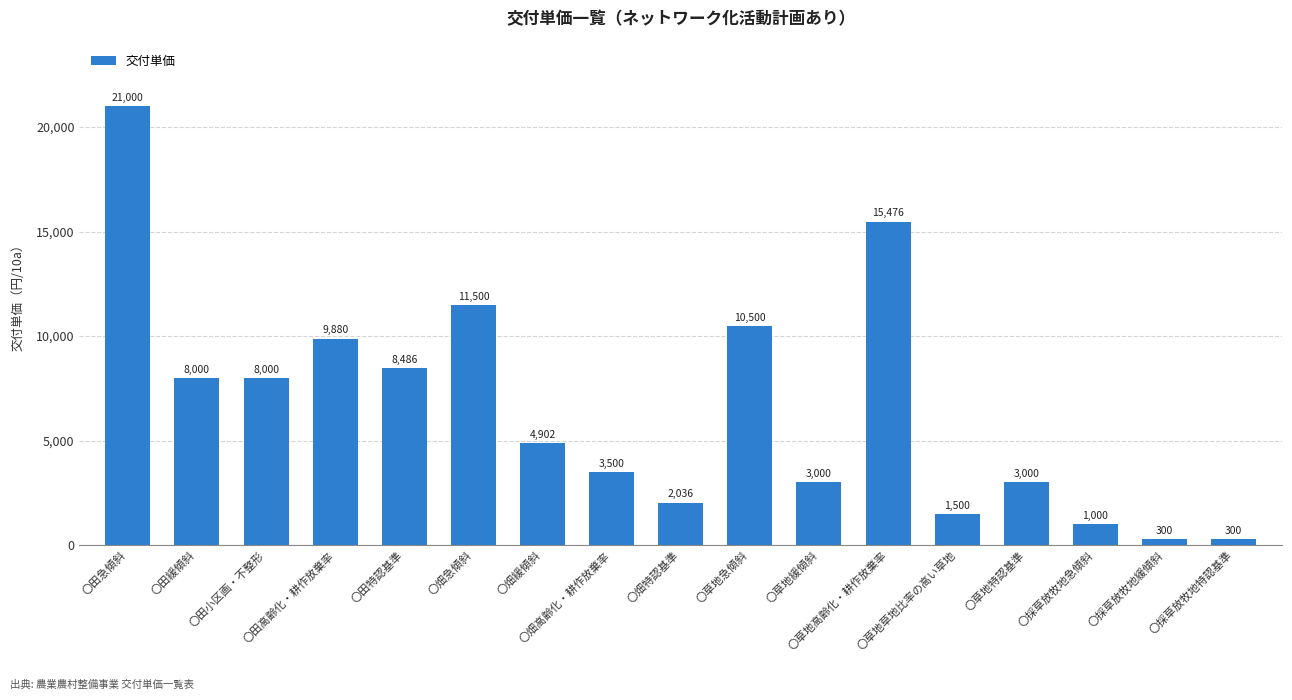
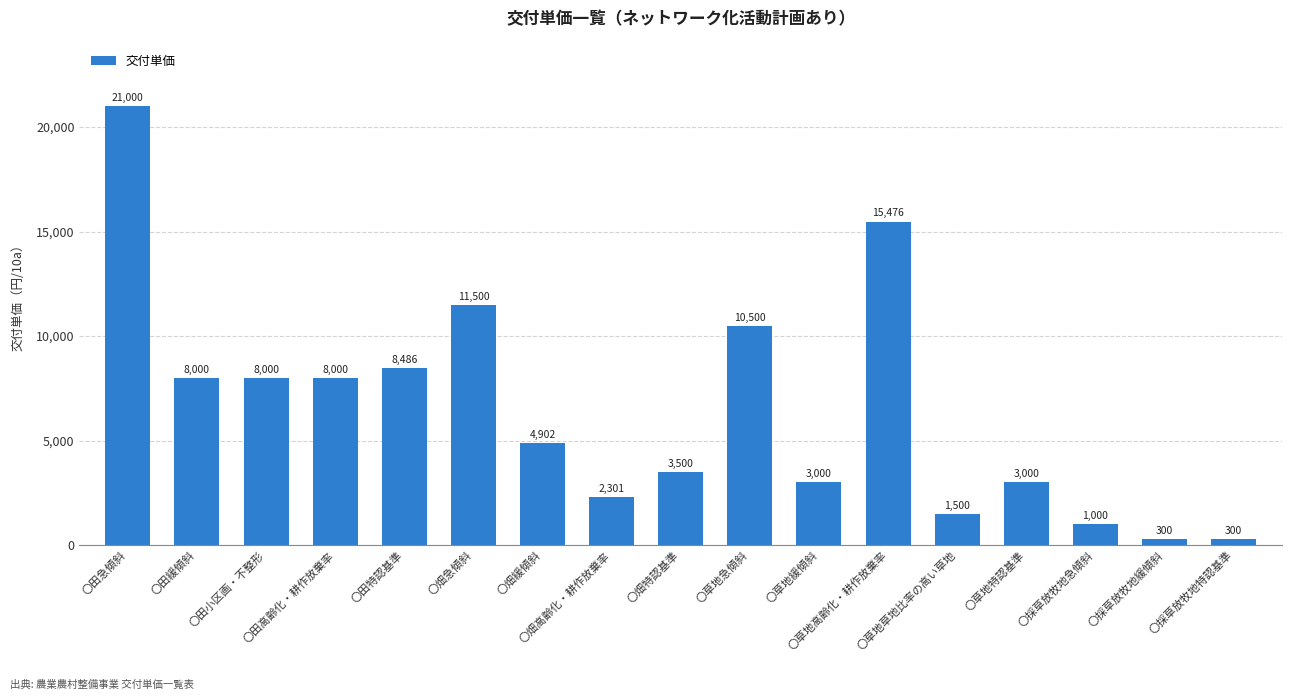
  {
    "〇田急傾斜": "21,000",
    "〇田緩傾斜": "8,000",
    "〇田小区画・不整形": "8,000",
-   "〇田高齢化・耕作放棄率": "9,880",
+   "〇田高齢化・耕作放棄率": "8,000",
    "〇田特認基準": "8,486",
    "〇畑急傾斜": "11,500",
    "〇畑緩傾斜": "4,902",
-   "〇畑高齢化・耕作放棄率": "3,500",
-   "〇畑特認基準": "2,036",
+   "〇畑高齢化・耕作放棄率": "2,301",
+   "〇畑特認基準": "3,500",
    "〇草地急傾斜": "10,500",
    "〇草地緩傾斜": "3,000",
    "〇草地高齢化・耕作放棄率": "15,476",
    "〇草地草地比率の高い草地": "1,500",
    "〇草地特認基準": "3,000",
    "〇採草放牧地急傾斜": "1,000",
    "〇採草放牧地緩傾斜": "300",
    "〇採草放牧地特認基準": "300"
  }
